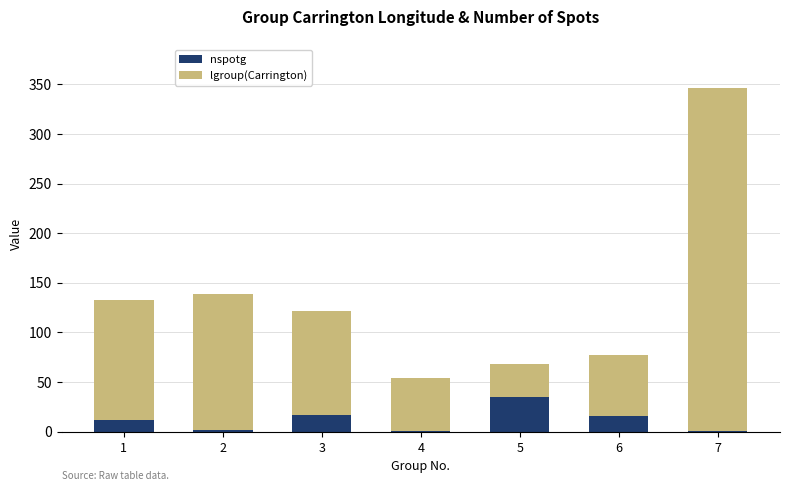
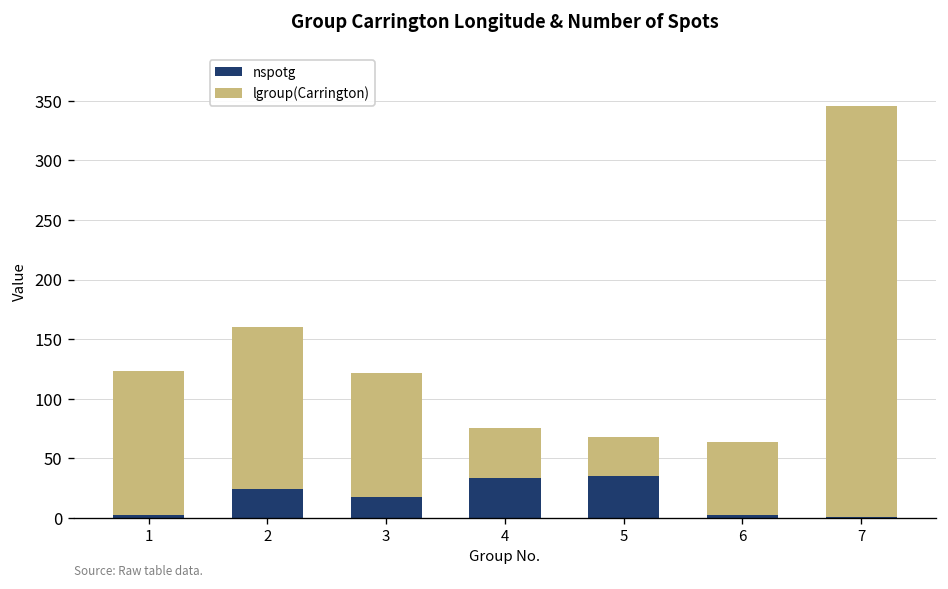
  {
    "nspotg": {
-     "1": 10,
-     "2": 0,
+     "1": 0,
+     "2": 20,
      "3": 20,
-     "4": 0,
+     "4": 30,
      "5": 40,
-     "6": 20
+     "6": 0
    },
    "lgroup(Carrington)": {
      "1": 120,
      "2": 140,
      "3": 100,
-     "4": 50,
+     "4": 40,
      "5": 30,
      "6": 60,
      "7": 350
    }
  }
